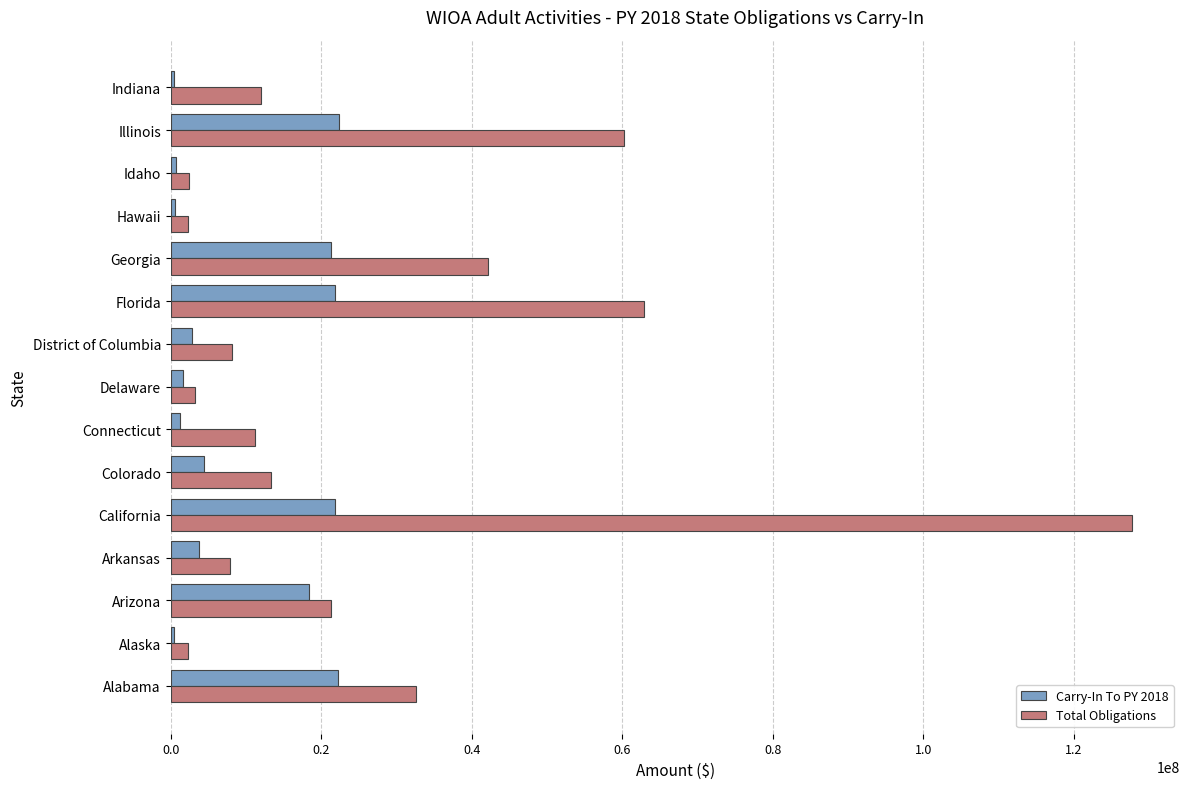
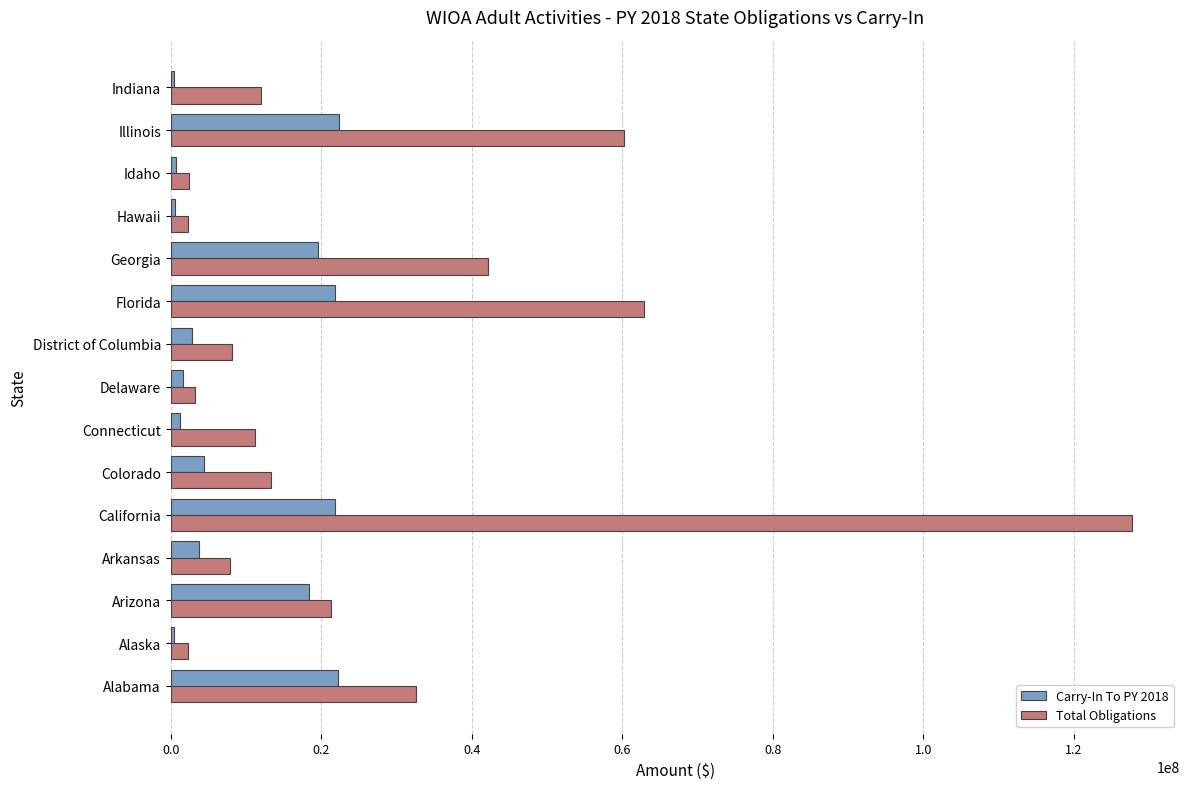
  {
    "Carry-In To PY 2018": {
      "Indiana": 1000000,
      "Illinois": 22000000,
      "Idaho": 1000000,
      "Hawaii": 1000000,
-     "Georgia": 21000000,
+     "Georgia": 20000000,
      "Florida": 22000000,
      "District of Columbia": 3000000,
      "Delaware": 2000000,
      "Connecticut": 1000000,
      "Colorado": 4000000,
      "California": 22000000,
      "Arkansas": 4000000,
      "Arizona": 18000000,
      "Alaska": 0,
      "Alabama": 22000000
    },
    "Total Obligations": {
      "Indiana": 12000000,
      "Illinois": 60000000,
      "Idaho": 2000000,
      "Hawaii": 2000000,
      "Georgia": 42000000,
      "Florida": 63000000,
      "District of Columbia": 8000000,
      "Delaware": 3000000,
      "Connecticut": 11000000,
      "Colorado": 13000000,
      "California": 128000000,
      "Arkansas": 8000000,
      "Arizona": 21000000,
      "Alaska": 2000000,
      "Alabama": 33000000
    }
  }
